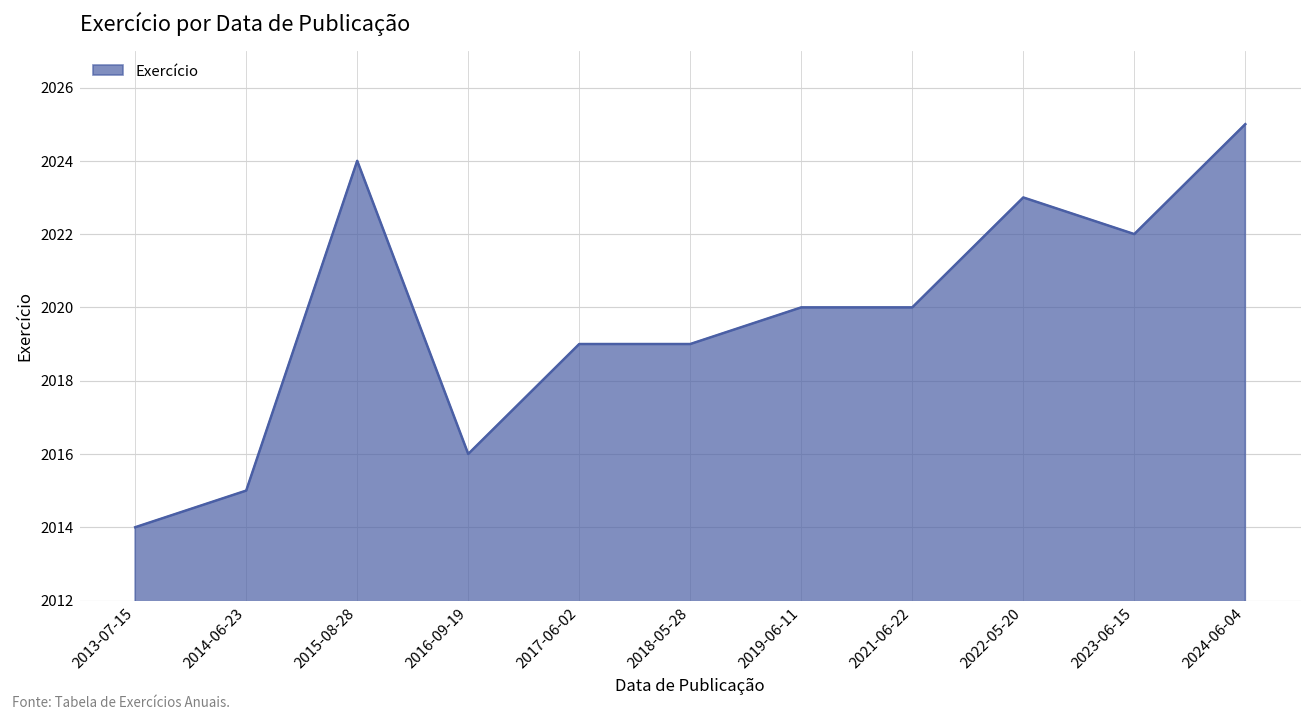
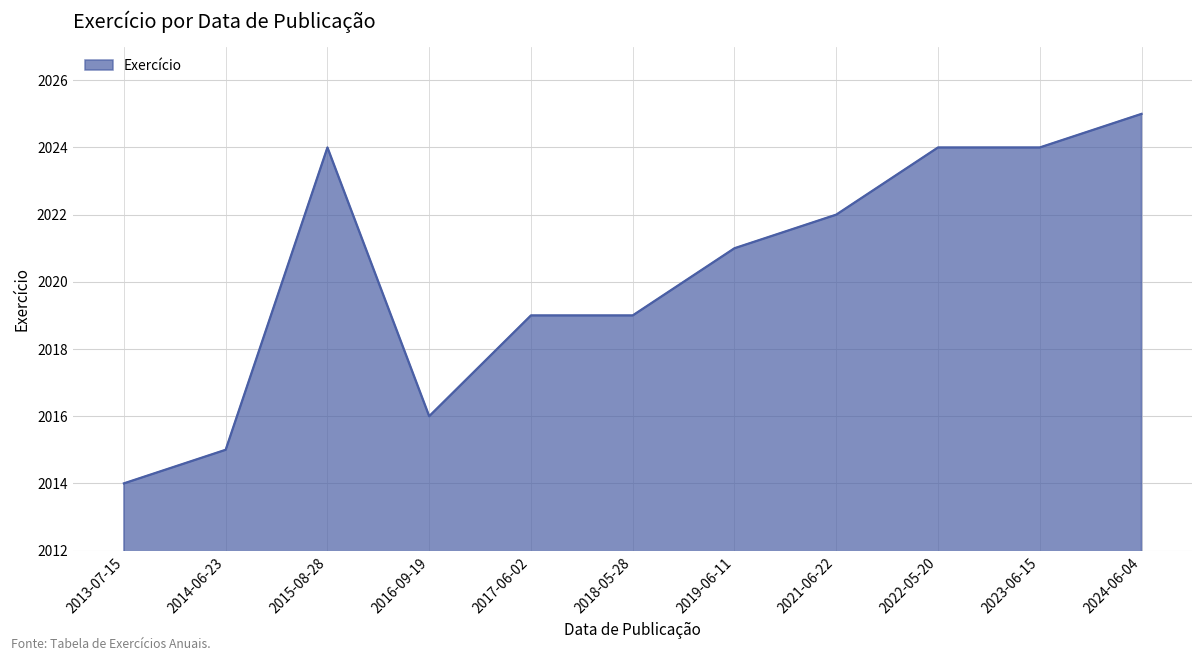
  {
    "2013-07-15": 2014,
    "2014-06-23": 2015,
    "2015-08-28": 2024,
    "2016-09-19": 2016,
    "2017-06-02": 2019,
    "2018-05-28": 2019,
-   "2019-06-11": 2020,
-   "2021-06-22": 2020,
-   "2022-05-20": 2023,
-   "2023-06-15": 2022,
+   "2019-06-11": 2021,
+   "2021-06-22": 2022,
+   "2022-05-20": 2024,
+   "2023-06-15": 2024,
    "2024-06-04": 2025
  }
